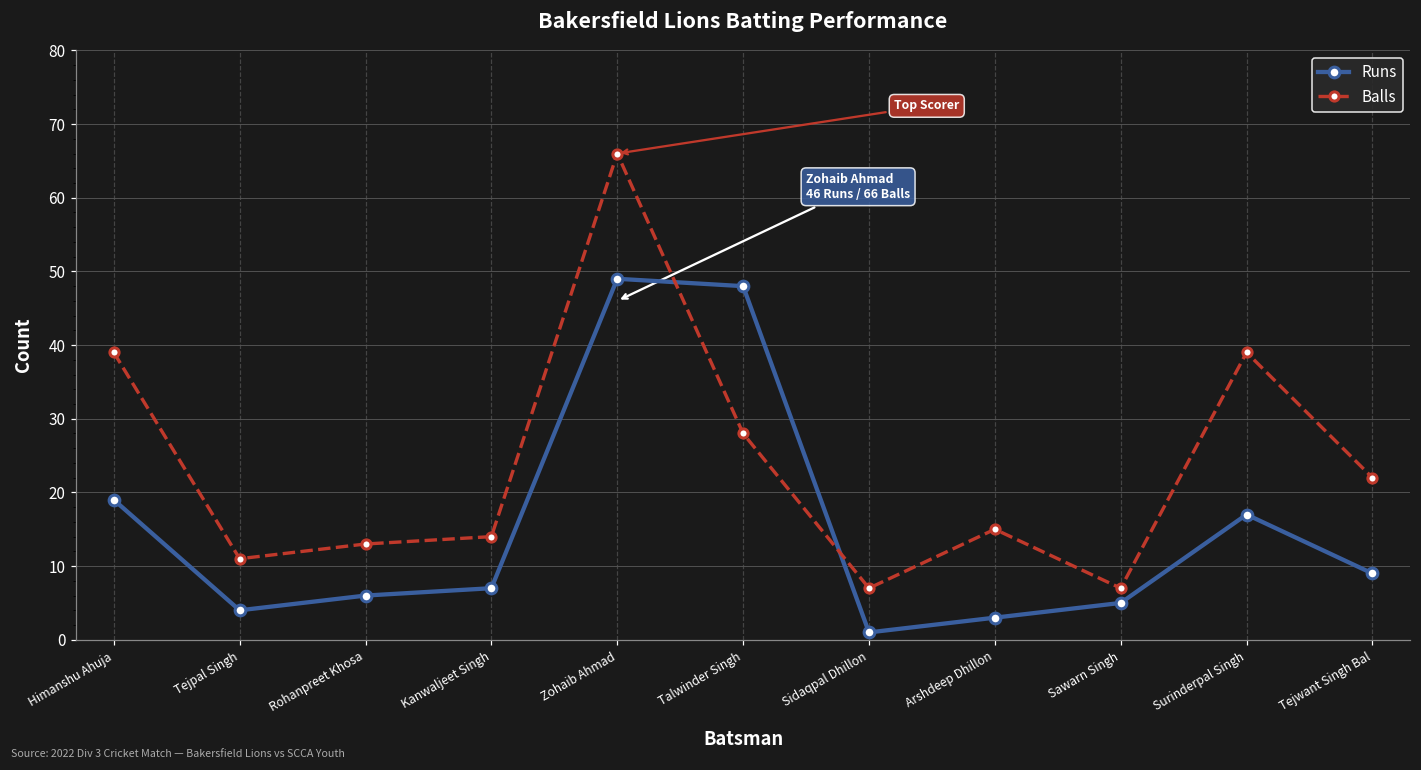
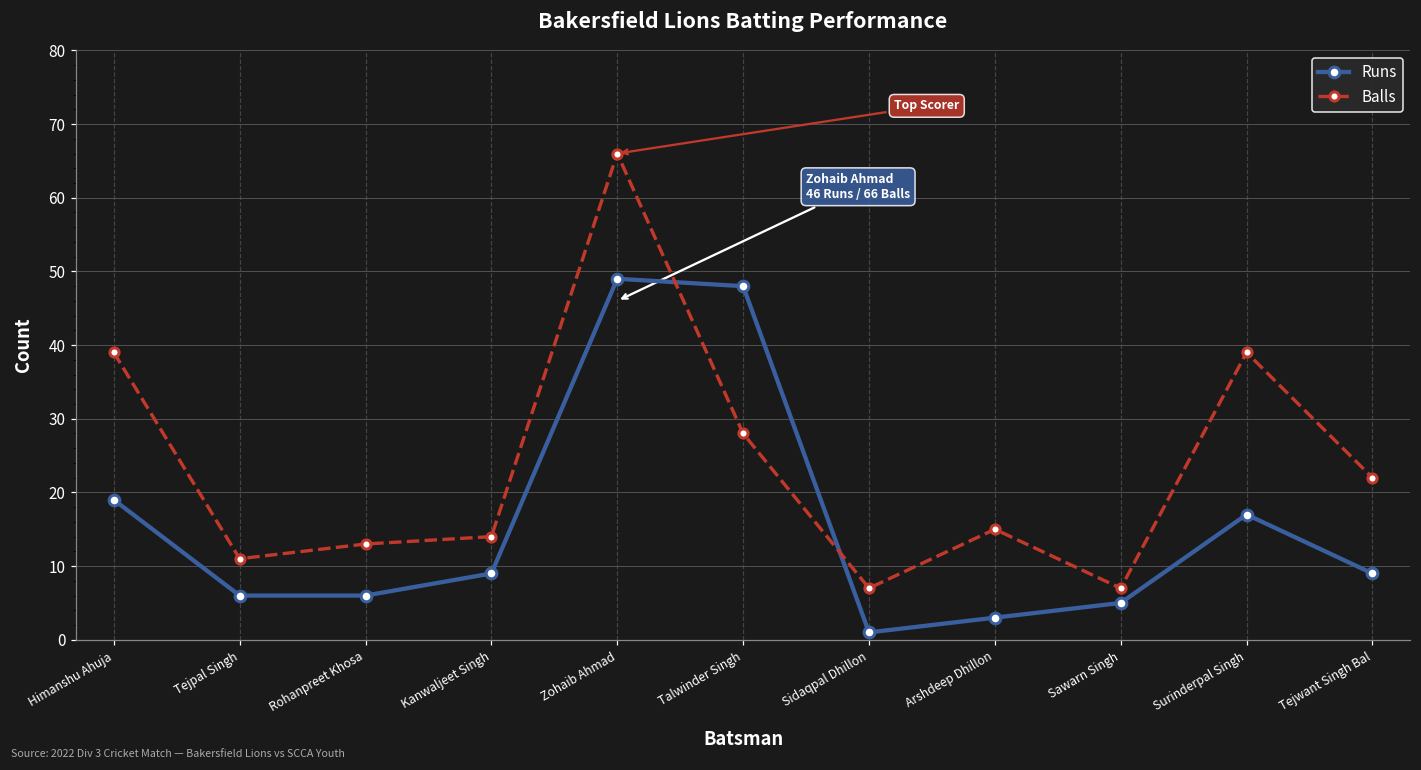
  {
    "Runs": {
      "Himanshu Ahuja": 19,
-     "Tejpal Singh": 4,
+     "Tejpal Singh": 6,
      "Rohanpreet Khosa": 6,
-     "Kanwaljeet Singh": 7,
+     "Kanwaljeet Singh": 9,
      "Zohaib Ahmad": 49,
      "Sidaqpal Dhillon": 1,
      "Arshdeep Dhillon": 3,
      "Sawarn Singh": 5,
      "Surinderpal Singh": 17,
      "Tejwant Singh Bal": 9
    },
    "Balls": {
      "Himanshu Ahuja": 39,
      "Tejpal Singh": 11,
      "Rohanpreet Khosa": 13,
      "Kanwaljeet Singh": 14,
      "Zohaib Ahmad": 66,
      "Talwinder Singh": 28,
      "Sidaqpal Dhillon": 7,
      "Arshdeep Dhillon": 15,
      "Sawarn Singh": 7,
      "Surinderpal Singh": 39,
      "Tejwant Singh Bal": 22
    }
  }
